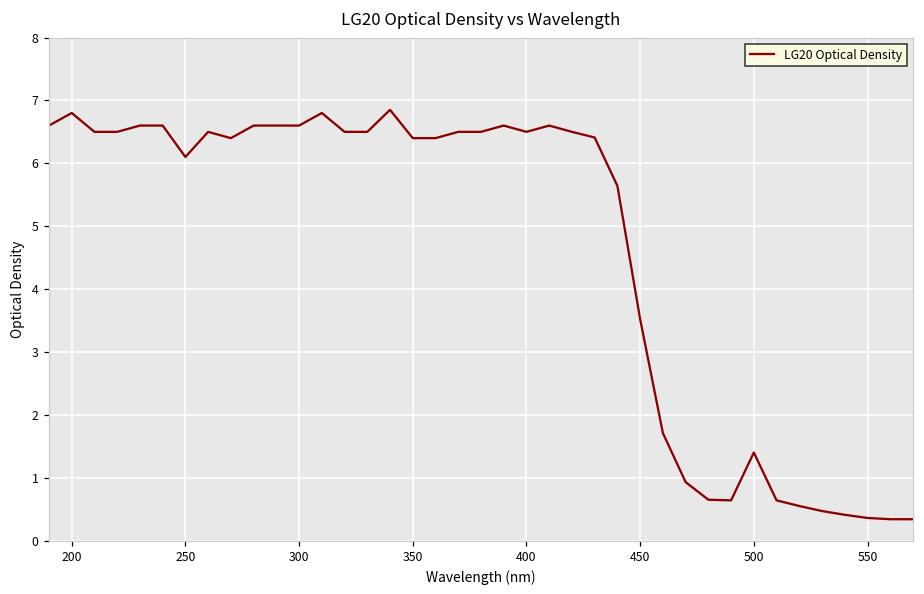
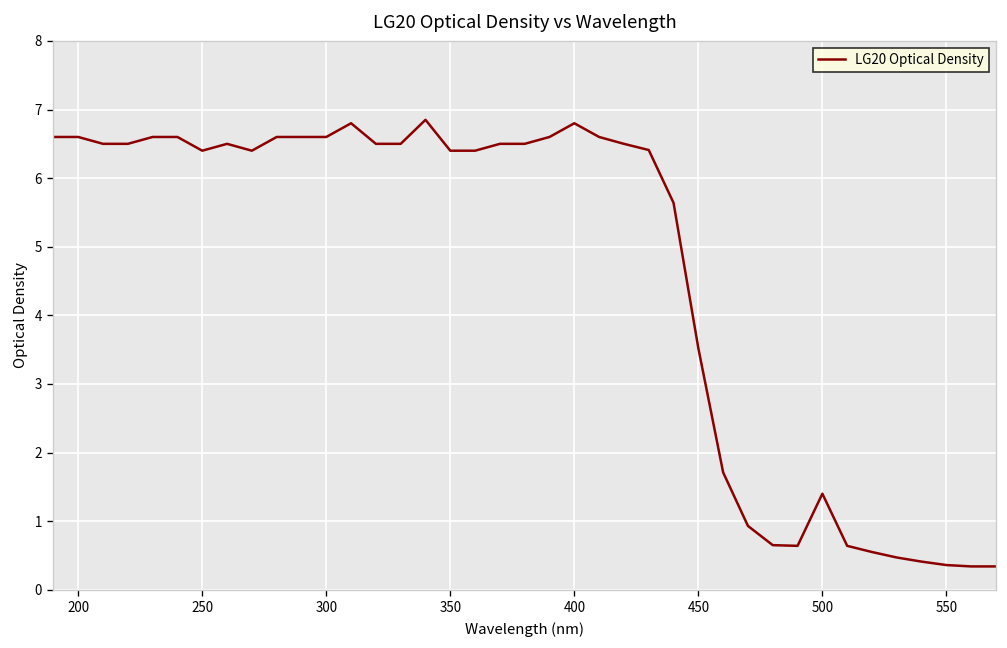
  {
-   "200": 6.8,
-   "250": 6.1,
+   "200": 6.6,
+   "250": 6.4,
    "300": 6.6,
    "350": 6.4,
-   "400": 6.5,
+   "400": 6.8,
    "450": 3.5,
    "500": 1.4,
    "550": 0.4
  }
